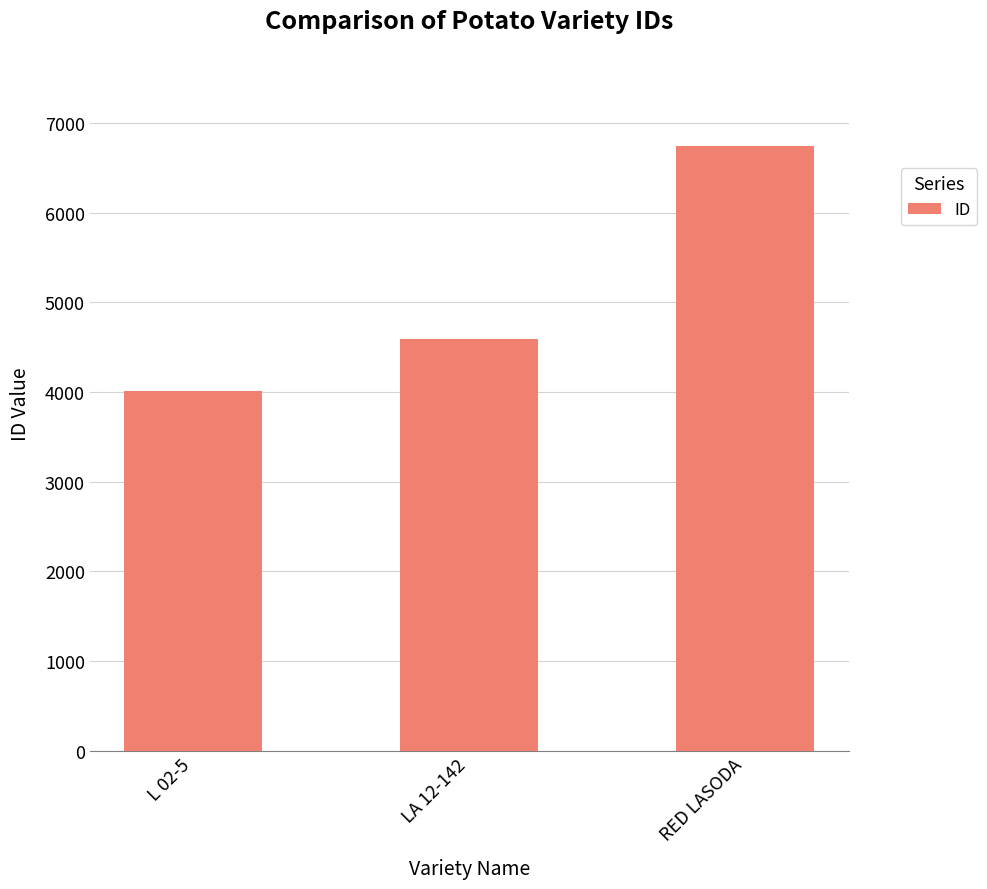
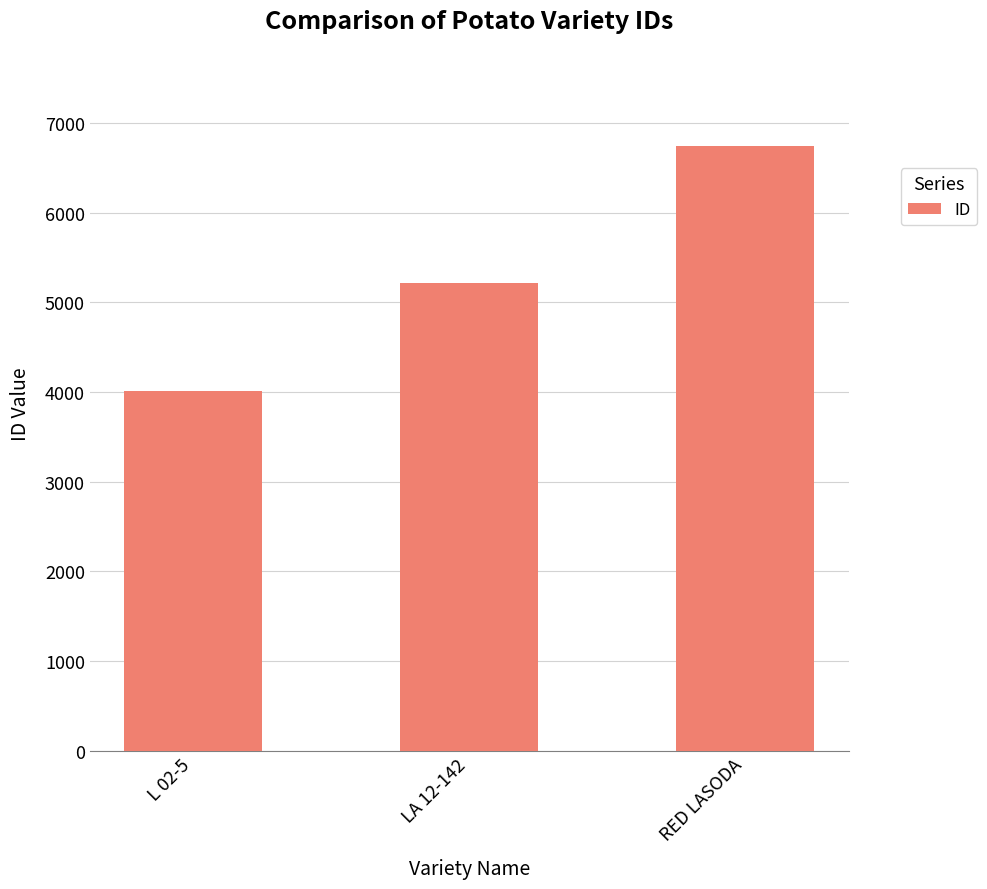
  {
    "L 02-5": 4000,
-   "LA 12-142": 4600,
+   "LA 12-142": 5200,
    "RED LASODA": 6700
  }
